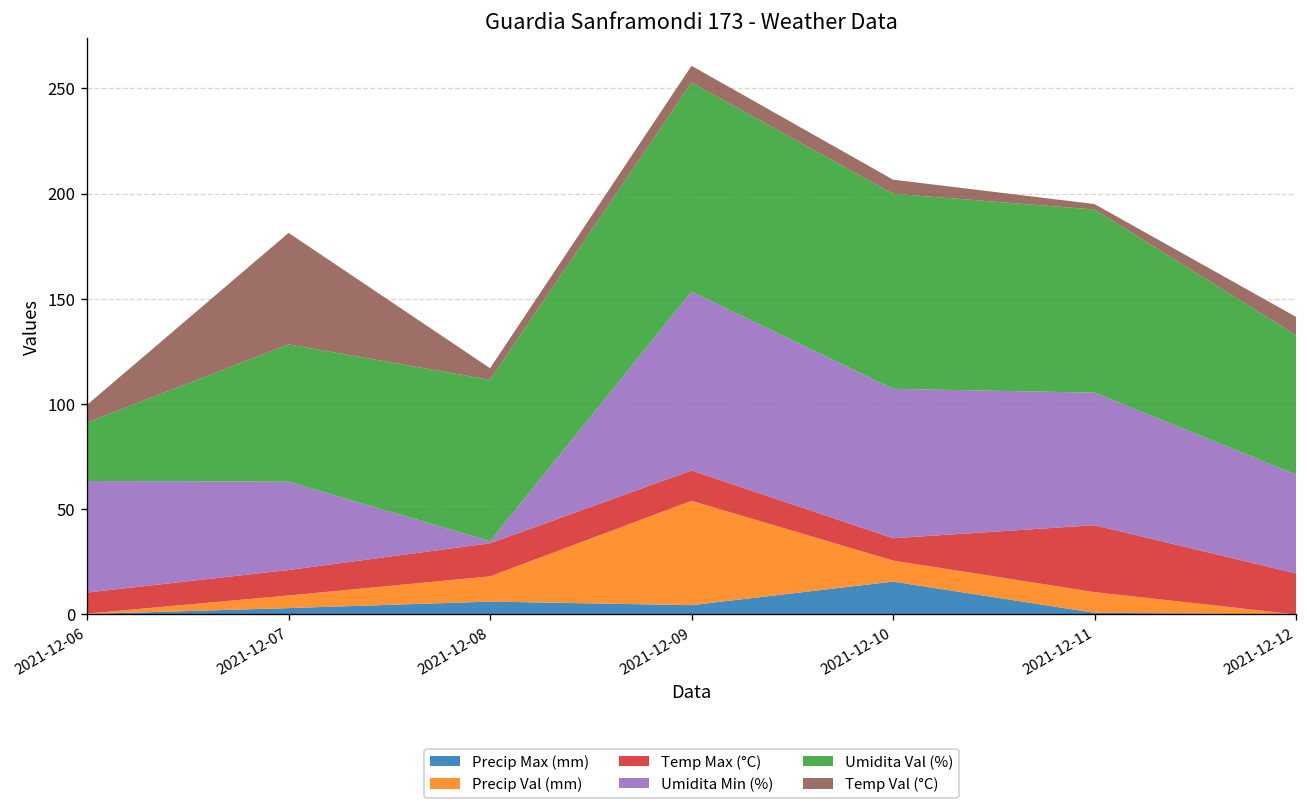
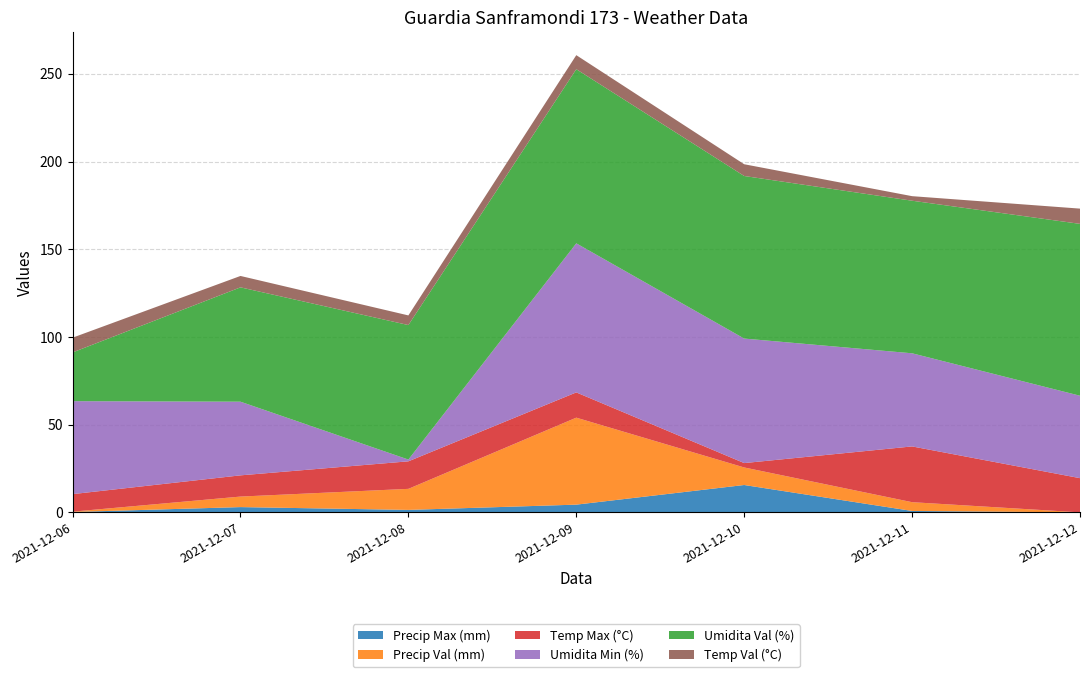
  {
    "Precip Max (mm)": {
      "2021-12-07": 3,
-     "2021-12-08": 6,
+     "2021-12-08": 1,
      "2021-12-09": 4,
      "2021-12-10": 16
    },
    "Precip Val (mm)": {
      "2021-12-07": 6,
      "2021-12-08": 12,
      "2021-12-09": 50,
      "2021-12-10": 10,
-     "2021-12-11": 10
+     "2021-12-11": 5
    },
    "Temp Max (°C)": {
      "2021-12-06": 10,
      "2021-12-07": 12,
      "2021-12-09": 14,
-     "2021-12-10": 11,
+     "2021-12-10": 3,
      "2021-12-11": 32,
      "2021-12-12": 20
    },
    "Umidita Min (%)": {
      "2021-12-06": 53,
      "2021-12-07": 42,
      "2021-12-09": 85,
      "2021-12-10": 71,
-     "2021-12-11": 63,
+     "2021-12-11": 53,
      "2021-12-12": 47
    },
    "Umidita Val (%)": {
      "2021-12-06": 28,
      "2021-12-07": 65,
      "2021-12-08": 77,
      "2021-12-09": 99,
      "2021-12-10": 93,
      "2021-12-11": 87,
-     "2021-12-12": 66
+     "2021-12-12": 98
    },
    "Temp Val (°C)": {
      "2021-12-06": 8,
-     "2021-12-07": 53,
+     "2021-12-07": 7,
      "2021-12-08": 6,
      "2021-12-09": 8,
      "2021-12-10": 7,
      "2021-12-11": 3,
      "2021-12-12": 9
    }
  }
